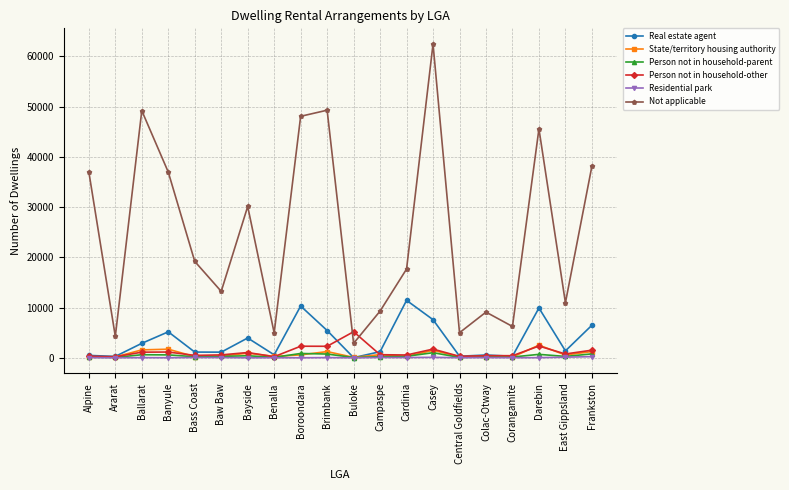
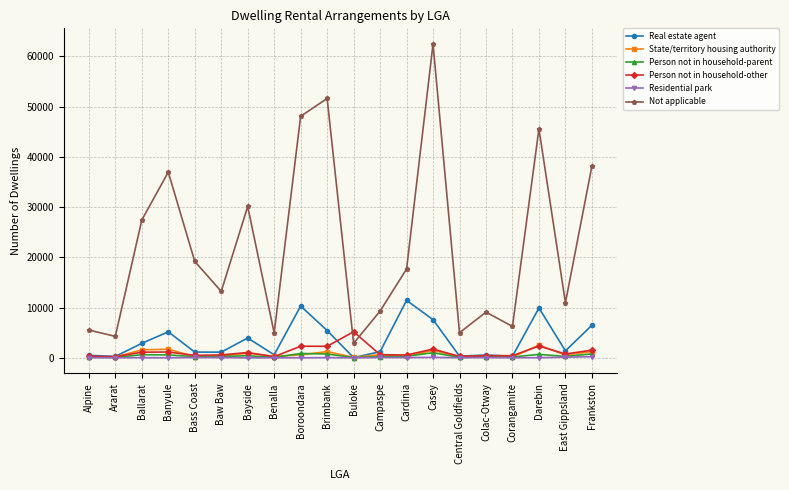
  {
    "Real estate agent": {
      "Ballarat": 3000,
      "Banyule": 5000,
      "Bass Coast": 1000,
      "Baw Baw": 1000,
      "Bayside": 4000,
      "Boroondara": 10000,
      "Brimbank": 5000,
      "Campaspe": 1000,
      "Cardinia": 11000,
      "Casey": 8000,
      "Darebin": 10000,
      "East Gippsland": 1000,
      "Frankston": 6000
    },
    "State/territory housing authority": {
      "Banyule": 2000
    },
    "Person not in household-parent": {
      "Banyule": 1000,
      "Darebin": 1000
    },
    "Person not in household-other": {
      "Banyule": 1000,
      "Boroondara": 2000,
      "Brimbank": 2000,
      "Buloke": 5000
    },
    "Residential park": {
      "Ballarat": 0,
      "Banyule": 0,
      "Boroondara": 0,
      "Brimbank": 0,
      "Casey": 0,
      "Darebin": 0,
      "Frankston": 0
    },
    "Not applicable": {
-     "Alpine": 37000,
+     "Alpine": 6000,
      "Ararat": 4000,
-     "Ballarat": 49000,
+     "Ballarat": 27000,
      "Banyule": 37000,
      "Bass Coast": 19000,
      "Baw Baw": 13000,
      "Bayside": 30000,
      "Benalla": 5000,
      "Boroondara": 48000,
-     "Brimbank": 49000,
+     "Brimbank": 52000,
      "Buloke": 3000,
      "Campaspe": 9000,
      "Cardinia": 18000,
      "Casey": 62000,
      "Central Goldfields": 5000,
      "Colac-Otway": 9000,
      "Corangamite": 6000,
      "Darebin": 46000,
      "East Gippsland": 11000,
      "Frankston": 38000
    }
  }
